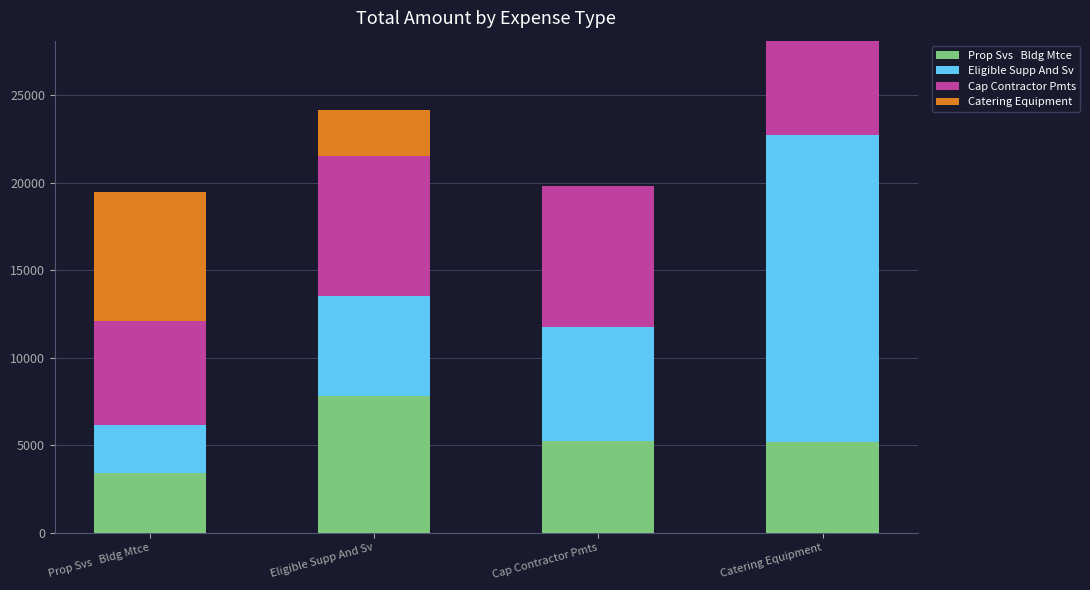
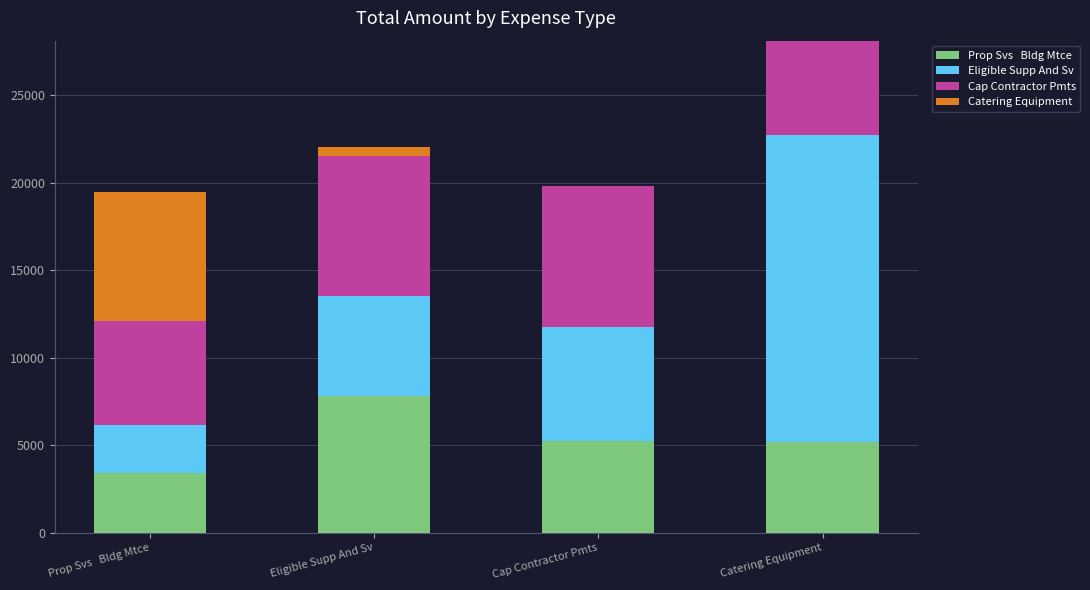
  {
    "Prop Svs Bldg Mtce": {
      "Prop Svs Bldg Mtce": 3400,
      "Eligible Supp And Sv": 7800,
      "Cap Contractor Pmts": 5300,
      "Catering Equipment": 5200
    },
    "Eligible Supp And Sv": {
      "Prop Svs Bldg Mtce": 2700,
      "Eligible Supp And Sv": 5700,
      "Cap Contractor Pmts": 6500,
      "Catering Equipment": 17600
    },
    "Cap Contractor Pmts": {
      "Prop Svs Bldg Mtce": 6000,
      "Eligible Supp And Sv": 8000,
      "Cap Contractor Pmts": 8100,
      "Catering Equipment": 5400
    },
    "Catering Equipment": {
      "Prop Svs Bldg Mtce": 7300,
-     "Eligible Supp And Sv": 2700,
+     "Eligible Supp And Sv": 500,
      "Cap Contractor Pmts": 0,
      "Catering Equipment": 0
    }
  }
